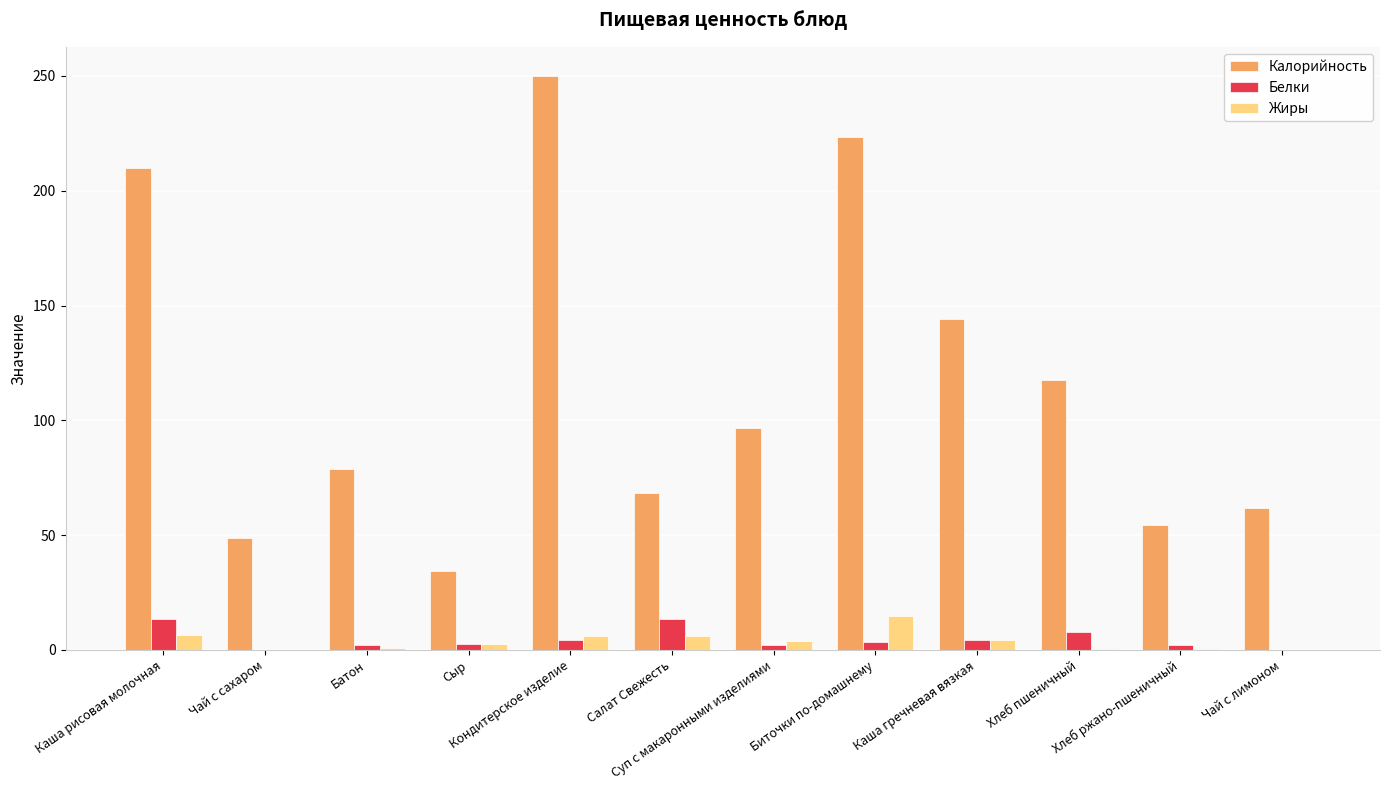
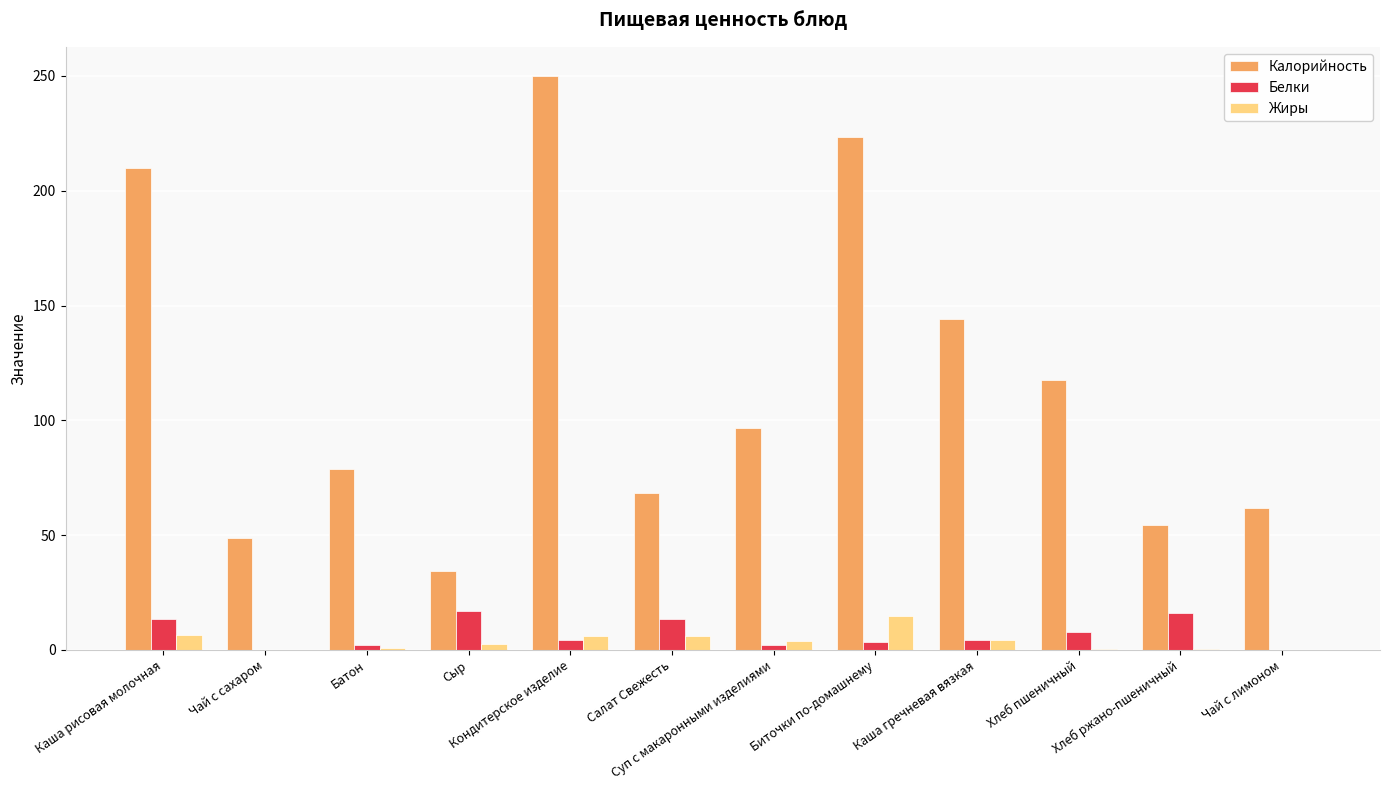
  {
    "Белки": {
      "Каша рисовая молочная": 14,
      "Батон": 2,
-     "Сыр": 3,
+     "Сыр": 17,
      "Кондитерское изделие": 5,
      "Салат Свежесть": 14,
      "Суп с макаронными изделиями": 2,
      "Биточки по-домашнему": 4,
      "Каша гречневая вязкая": 4,
      "Хлеб пшеничный": 8,
-     "Хлеб ржано-пшеничный": 2
+     "Хлеб ржано-пшеничный": 16
    }
  }
